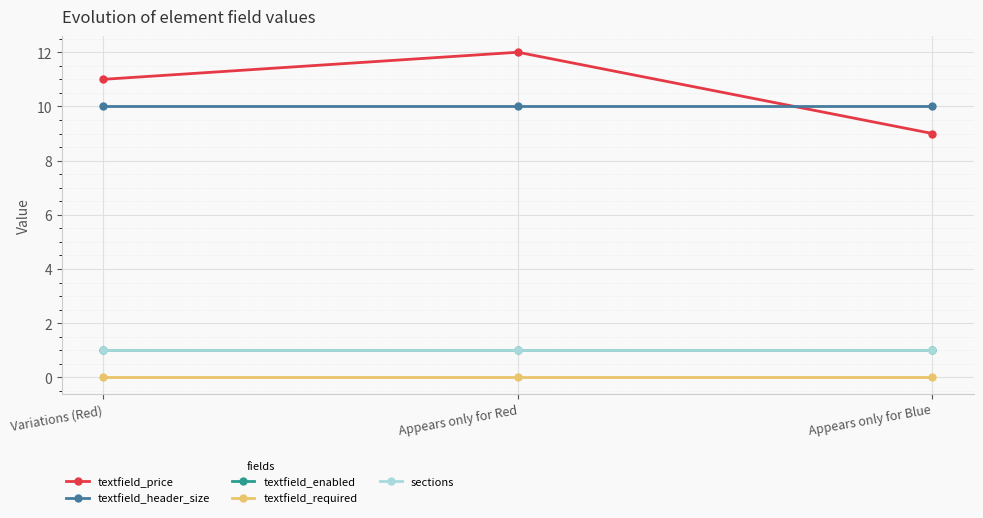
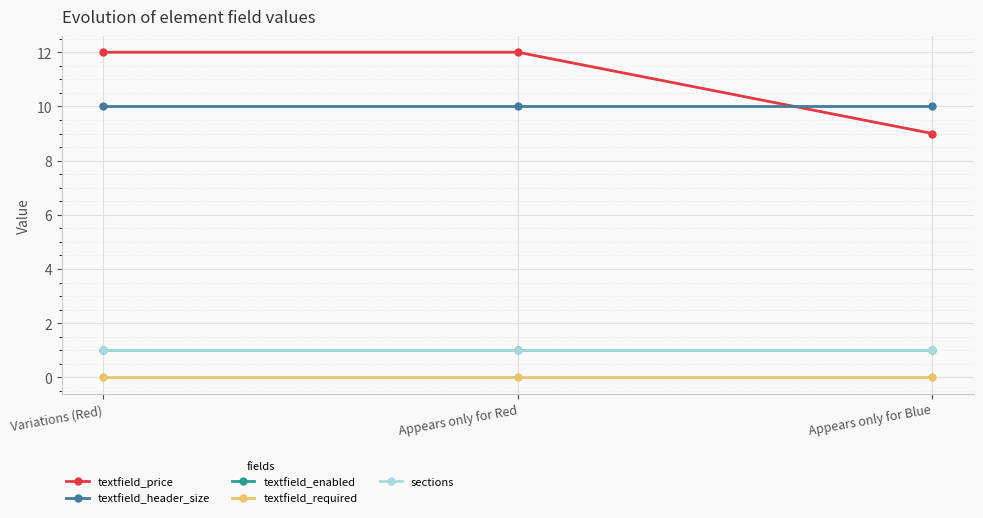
  {
    "textfield_price": {
-     "Variations (Red)": 11,
+     "Variations (Red)": 12,
      "Appears only for Red": 12,
      "Appears only for Blue": 9
    },
    "textfield_header_size": {
      "Variations (Red)": 10,
      "Appears only for Red": 10,
      "Appears only for Blue": 10
    },
    "sections": {
      "Variations (Red)": 1,
      "Appears only for Red": 1,
      "Appears only for Blue": 1
    },
    "textfield_required": {
      "Variations (Red)": 0,
      "Appears only for Red": 0,
      "Appears only for Blue": 0
    }
  }
